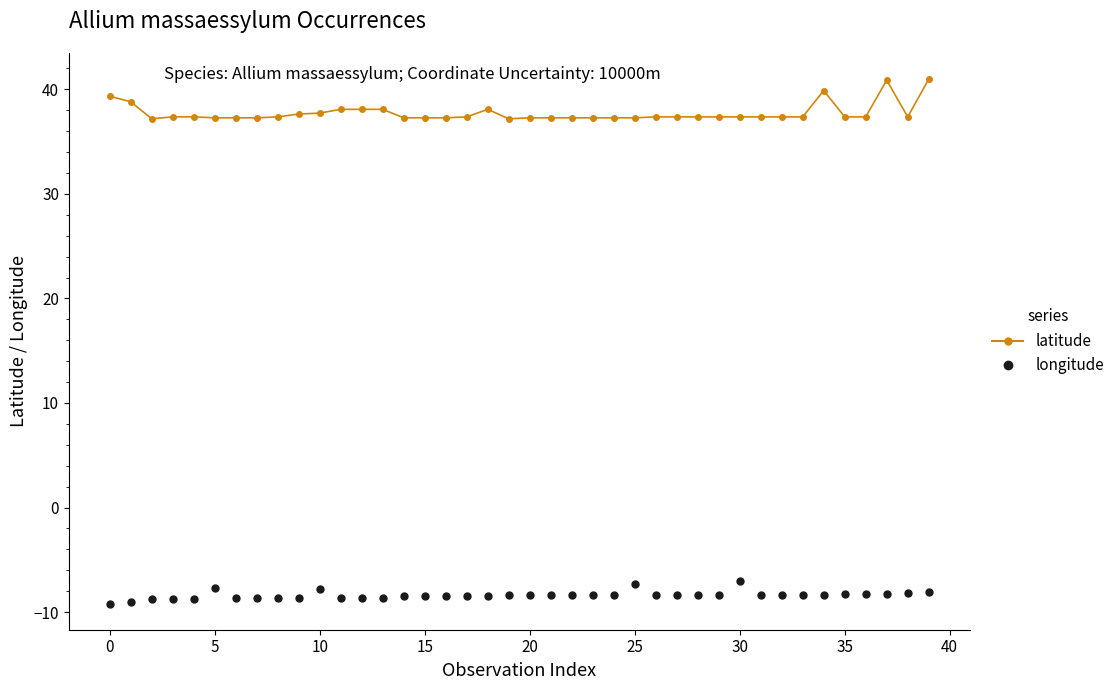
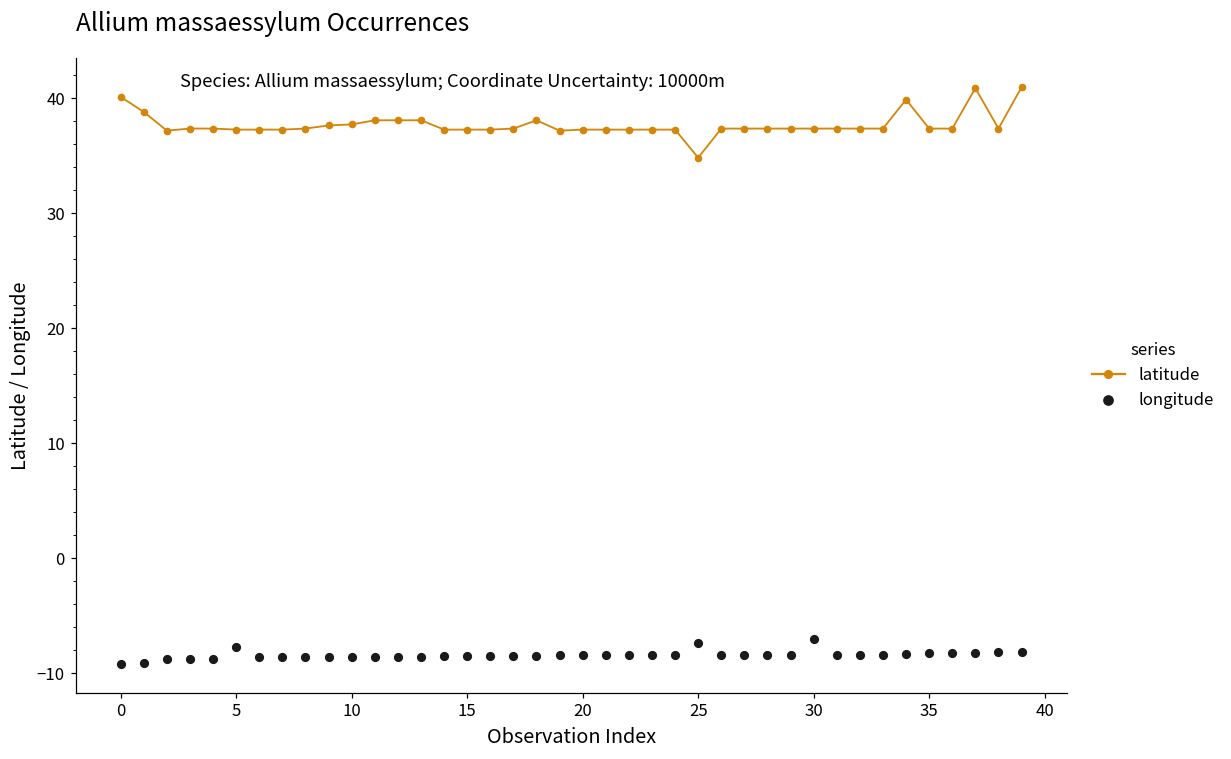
  {
    "latitude": {
-     "0": 39.3,
+     "0": 40.1,
      "5": 37.3,
      "10": 37.7,
      "15": 37.3,
      "20": 37.3,
-     "25": 37.3,
+     "25": 34.8,
      "30": 37.4,
      "35": 37.4
    },
    "longitude": {
      "0": -9.2,
      "5": -7.7,
-     "10": -7.8,
+     "10": -8.6,
      "15": -8.5,
      "20": -8.4,
      "25": -7.3,
      "30": -7.0,
      "35": -8.3
    }
  }
